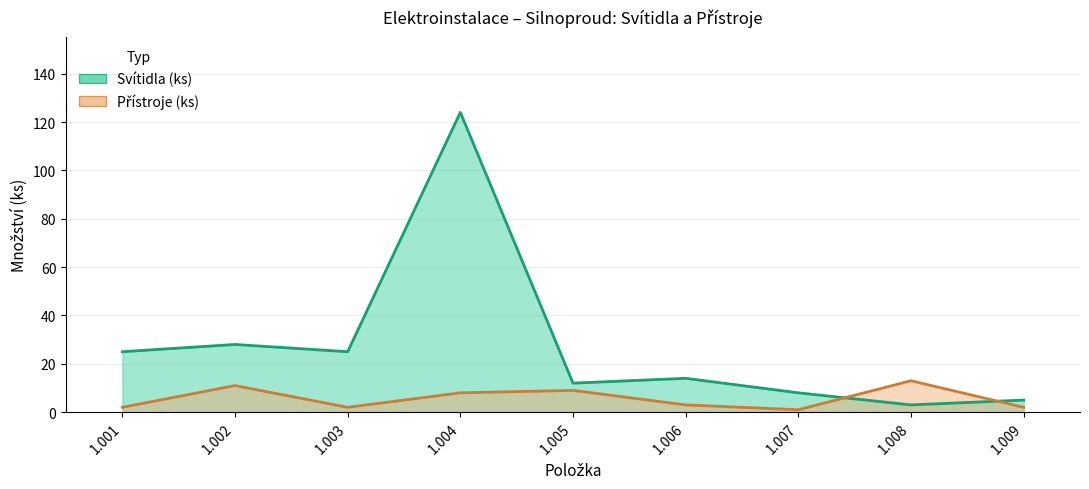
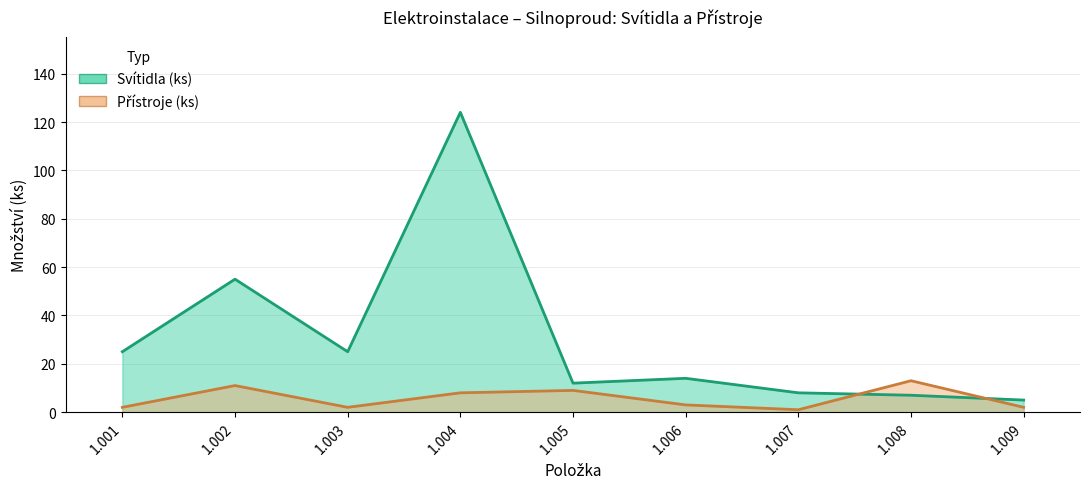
  {
    "Svítidla (ks)": {
      "1.001": 25,
-     "1.002": 28,
+     "1.002": 55,
      "1.003": 25,
      "1.004": 124,
      "1.005": 12,
      "1.006": 14,
      "1.007": 8,
-     "1.008": 3,
+     "1.008": 7,
      "1.009": 5
    },
    "Přístroje (ks)": {
      "1.001": 2,
      "1.002": 11,
      "1.003": 2,
      "1.004": 8,
      "1.005": 9,
      "1.006": 3,
      "1.007": 1,
      "1.008": 13,
      "1.009": 2
    }
  }
